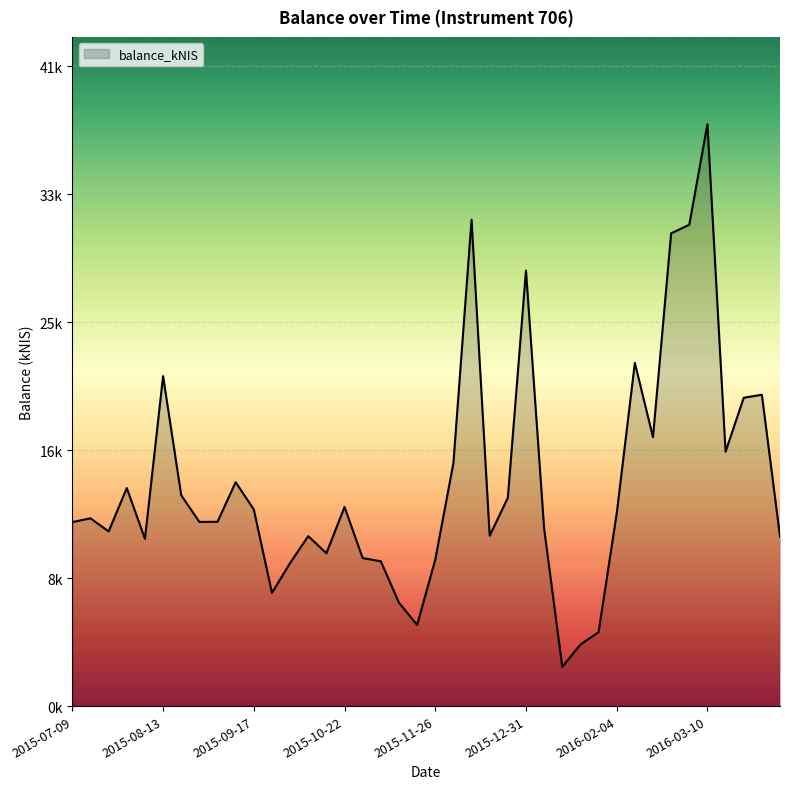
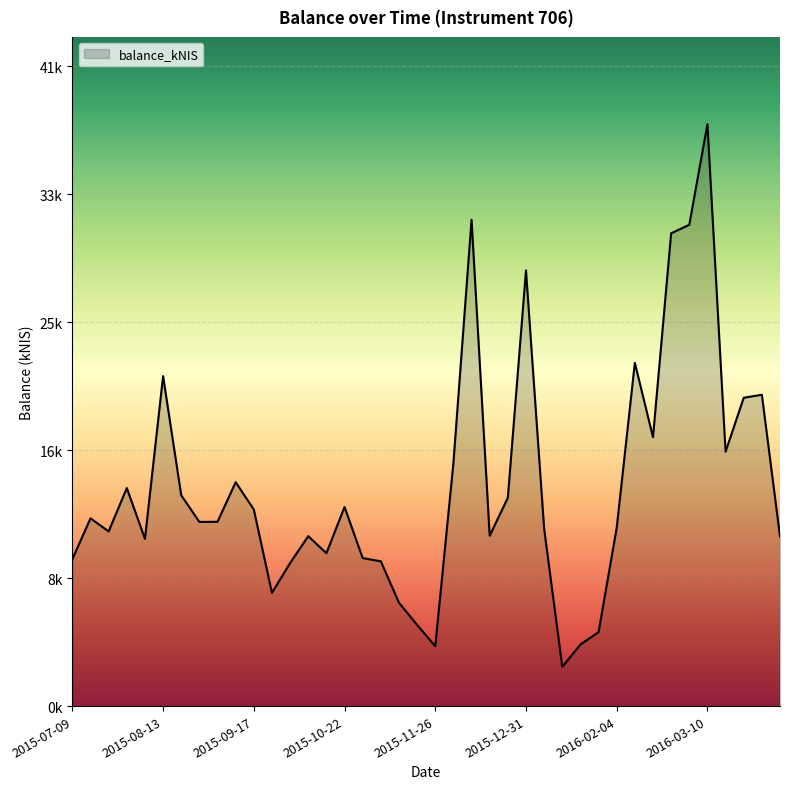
  {
-   "2015-07-09": 11800,
+   "2015-07-09": 9400,
    "2015-08-13": 21200,
    "2015-09-17": 12600,
    "2015-10-22": 12800,
-   "2015-11-26": 9400,
+   "2015-11-26": 3800,
    "2015-12-31": 28000,
-   "2016-02-04": 12400,
+   "2016-02-04": 11400,
    "2016-03-10": 37300
  }
